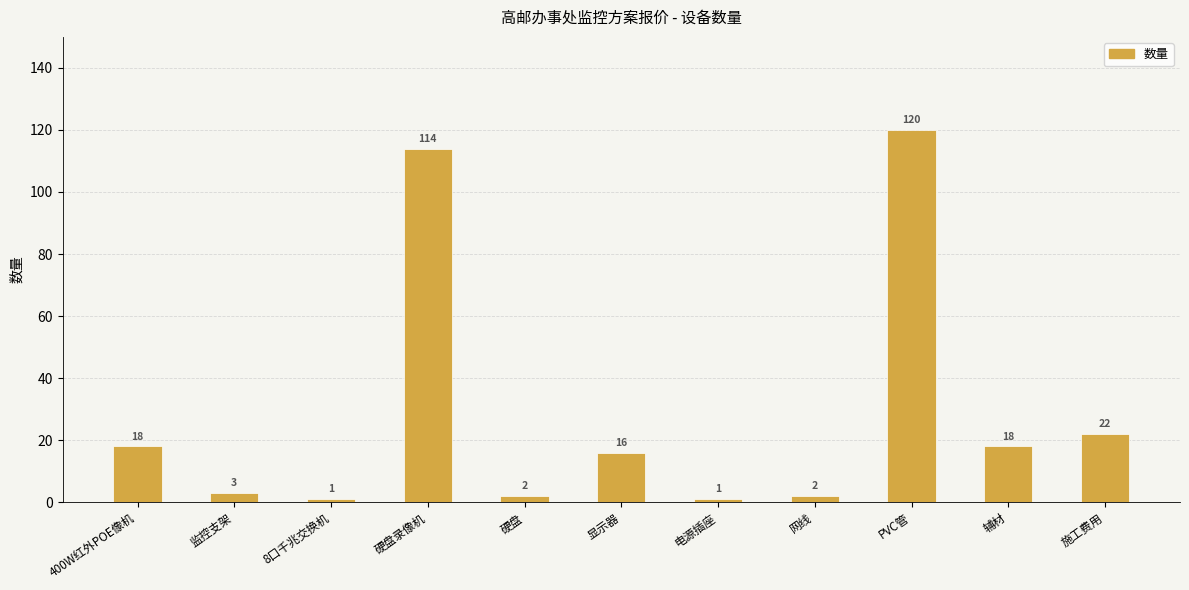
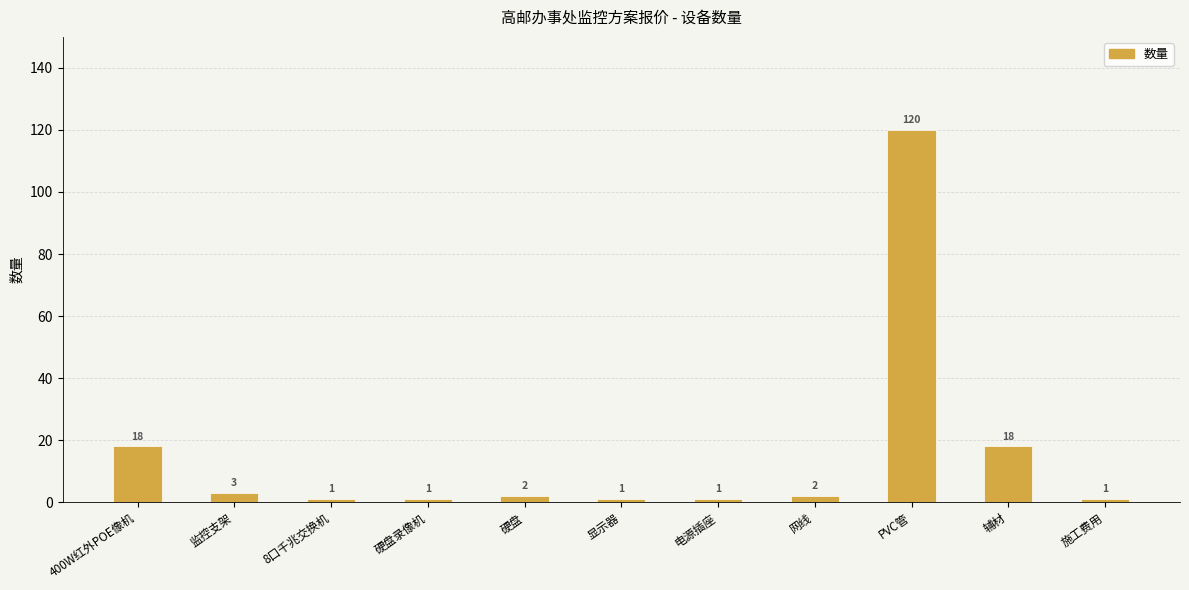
  {
    "400W红外POE像机": 18,
    "监控支架": 3,
    "8口千兆交换机": 1,
-   "硬盘录像机": 114,
+   "硬盘录像机": 1,
    "硬盘": 2,
-   "显示器": 16,
+   "显示器": 1,
    "电源插座": 1,
    "网线": 2,
    "PVC管": 120,
    "辅材": 18,
-   "施工费用": 22
+   "施工费用": 1
  }
